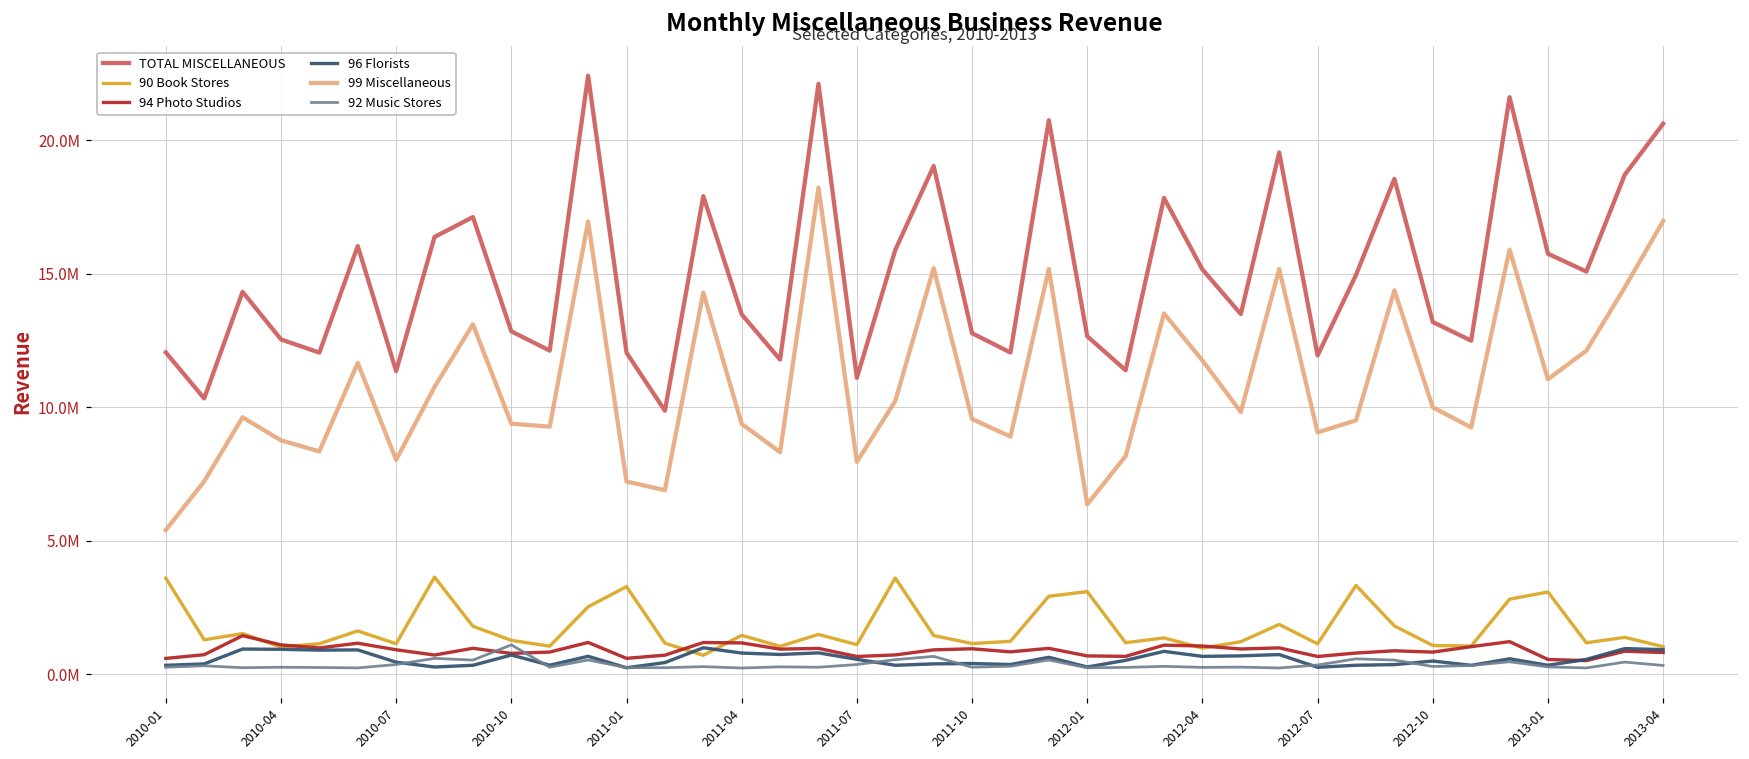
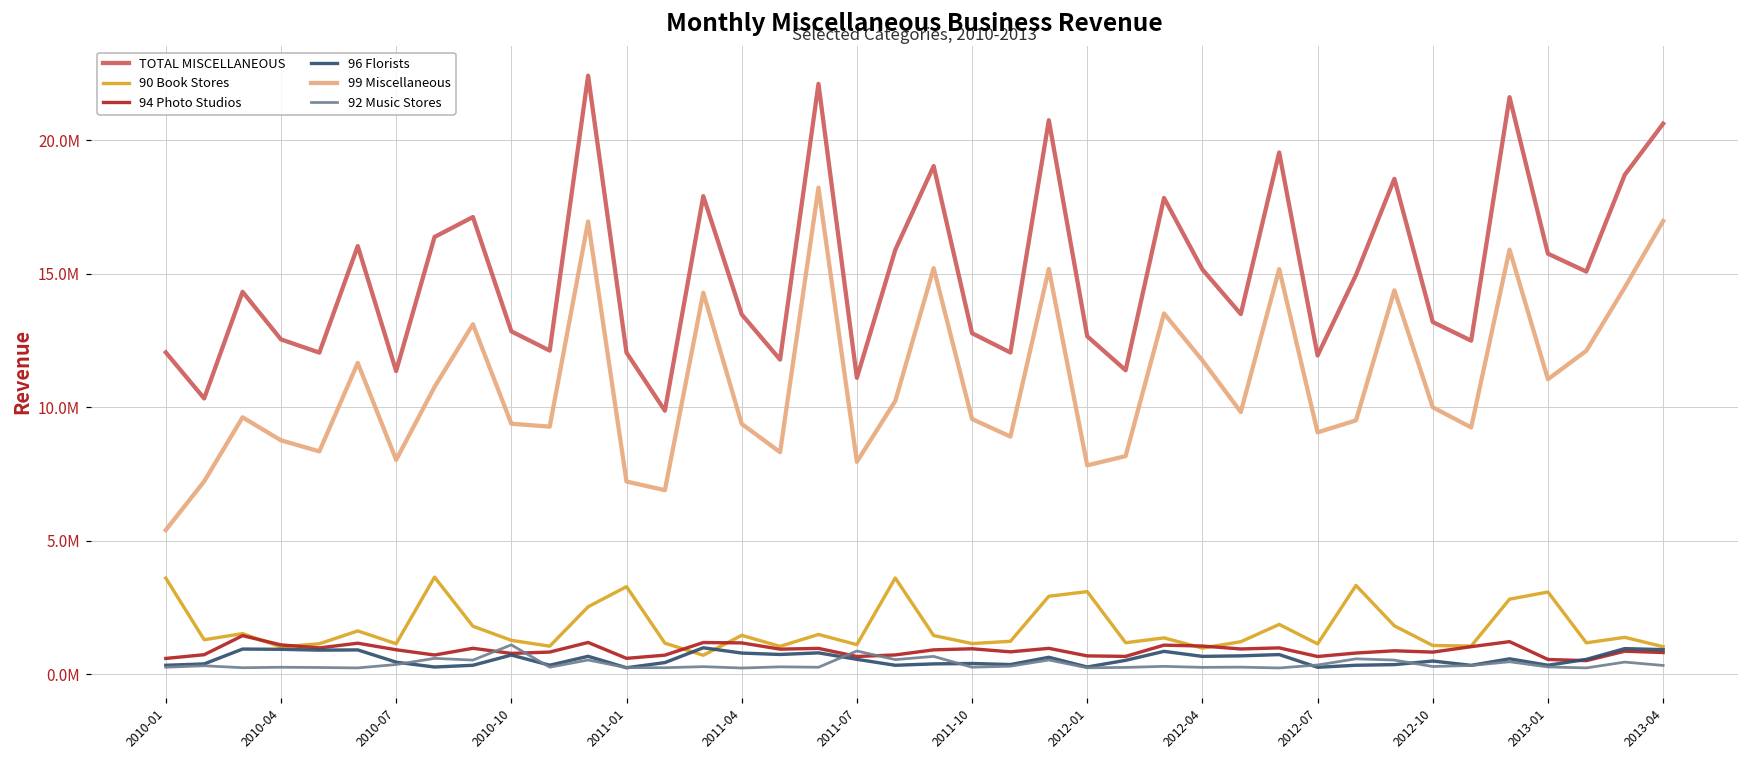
  {
    "TOTAL MISCELLANEOUS": {
      "2010-01": 12100000,
      "2010-04": 12500000,
      "2010-07": 11400000,
      "2010-10": 12800000,
      "2011-01": 12000000,
      "2011-04": 13500000,
      "2011-07": 11100000,
      "2011-10": 12800000,
      "2012-01": 12700000,
      "2012-04": 15200000,
      "2012-07": 11900000,
      "2012-10": 13200000,
      "2013-01": 15800000,
      "2013-04": 20600000
    },
    "90 Book Stores": {
      "2010-01": 3600000,
      "2010-07": 1100000,
      "2010-10": 1300000,
      "2011-01": 3300000,
      "2011-04": 1500000,
      "2011-07": 1100000,
      "2011-10": 1100000,
      "2012-01": 3100000,
      "2012-07": 1100000,
      "2012-10": 1100000,
      "2013-01": 3100000,
      "2013-04": 1000000
    },
    "94 Photo Studios": {
      "2010-01": 600000,
      "2010-07": 900000,
      "2011-01": 600000,
      "2011-04": 1200000,
      "2011-07": 700000,
      "2011-10": 900000,
      "2012-01": 700000,
      "2012-07": 700000,
      "2012-10": 800000,
      "2013-01": 500000,
      "2013-04": 800000
    },
    "96 Florists": {
      "2011-04": 800000,
      "2011-07": 600000,
      "2011-10": 400000,
      "2012-04": 700000,
      "2012-10": 500000,
      "2013-04": 900000
    },
    "99 Miscellaneous": {
      "2010-01": 5400000,
      "2010-04": 8800000,
      "2010-07": 8000000,
      "2010-10": 9400000,
      "2011-01": 7200000,
      "2011-04": 9400000,
      "2011-07": 8000000,
      "2011-10": 9600000,
-     "2012-01": 6400000,
+     "2012-01": 7800000,
      "2012-04": 11800000,
      "2012-07": 9100000,
      "2012-10": 10000000,
      "2013-01": 11000000,
      "2013-04": 17000000
    },
    "92 Music Stores": {
      "2010-04": 300000,
      "2010-10": 1100000,
      "2011-04": 200000,
-     "2011-07": 400000,
+     "2011-07": 900000,
      "2011-10": 300000,
      "2012-04": 300000,
      "2012-10": 300000,
      "2013-04": 300000
    }
  }
